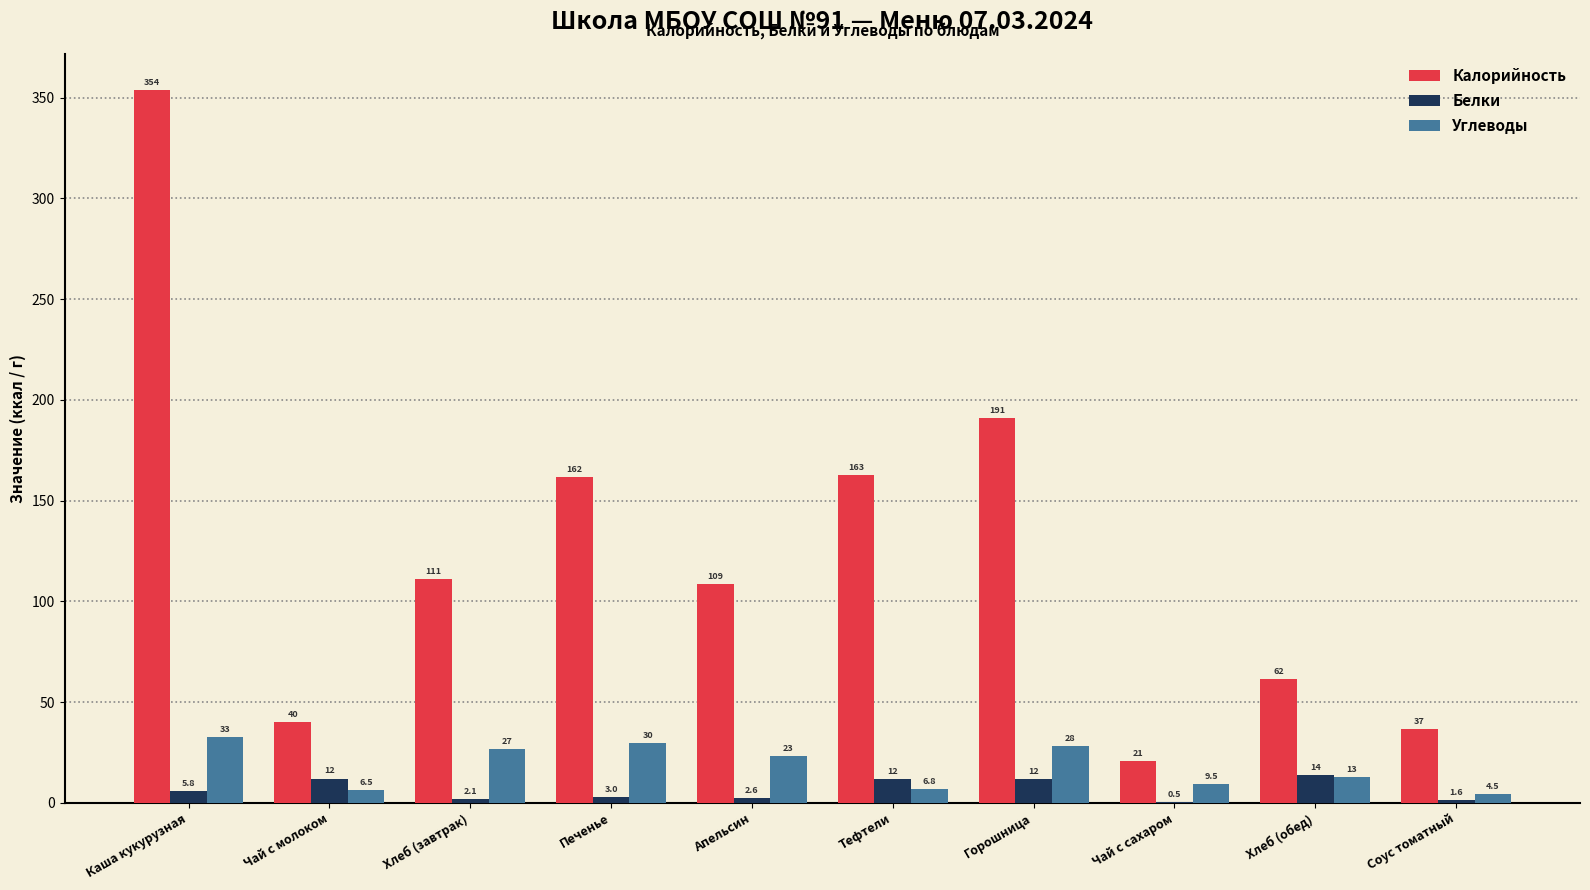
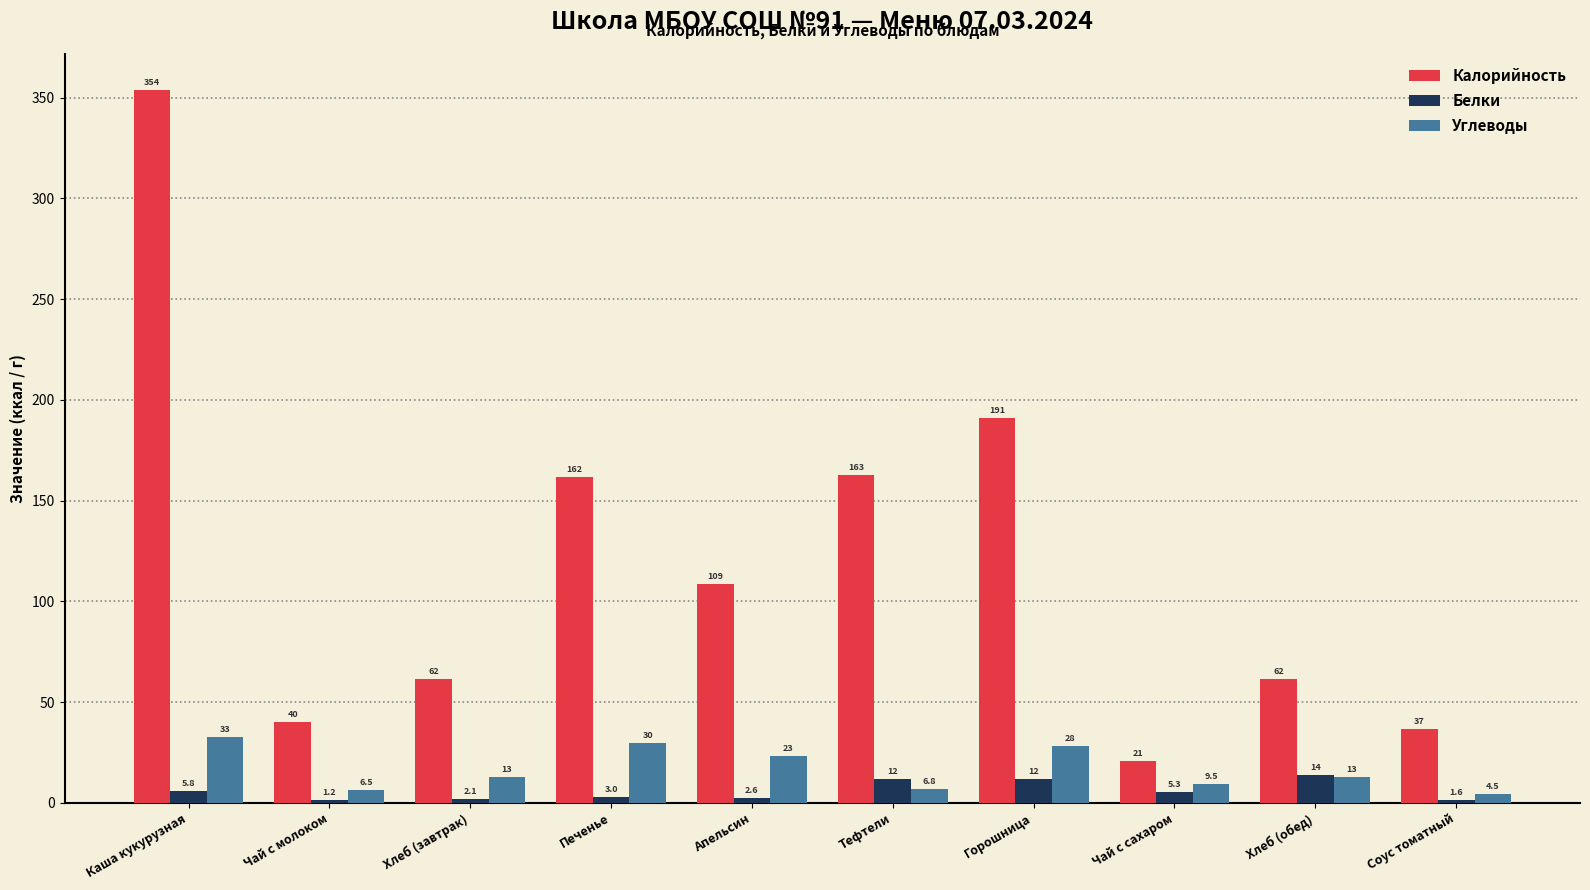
  {
    "Калорийность": {
      "Каша кукурузная": 354,
      "Чай с молоком": 40,
-     "Хлеб (завтрак)": 111,
+     "Хлеб (завтрак)": 62,
      "Печенье": 162,
      "Апельсин": 109,
      "Тефтели": 163,
      "Горошница": 191,
      "Чай с сахаром": 21,
      "Хлеб (обед)": 62,
      "Соус томатный": 37
    },
    "Белки": {
      "Каша кукурузная": 5.8,
-     "Чай с молоком": 12,
+     "Чай с молоком": 1.2,
      "Хлеб (завтрак)": 2.1,
      "Печенье": 3.0,
      "Апельсин": 2.6,
      "Тефтели": 12,
      "Горошница": 12,
-     "Чай с сахаром": 0.5,
+     "Чай с сахаром": 5.3,
      "Хлеб (обед)": 14,
      "Соус томатный": 1.6
    },
    "Углеводы": {
      "Каша кукурузная": 33,
      "Чай с молоком": 6.5,
-     "Хлеб (завтрак)": 27,
+     "Хлеб (завтрак)": 13,
      "Печенье": 30,
      "Апельсин": 23,
      "Тефтели": 6.8,
      "Горошница": 28,
      "Чай с сахаром": 9.5,
      "Хлеб (обед)": 13,
      "Соус томатный": 4.5
    }
  }
